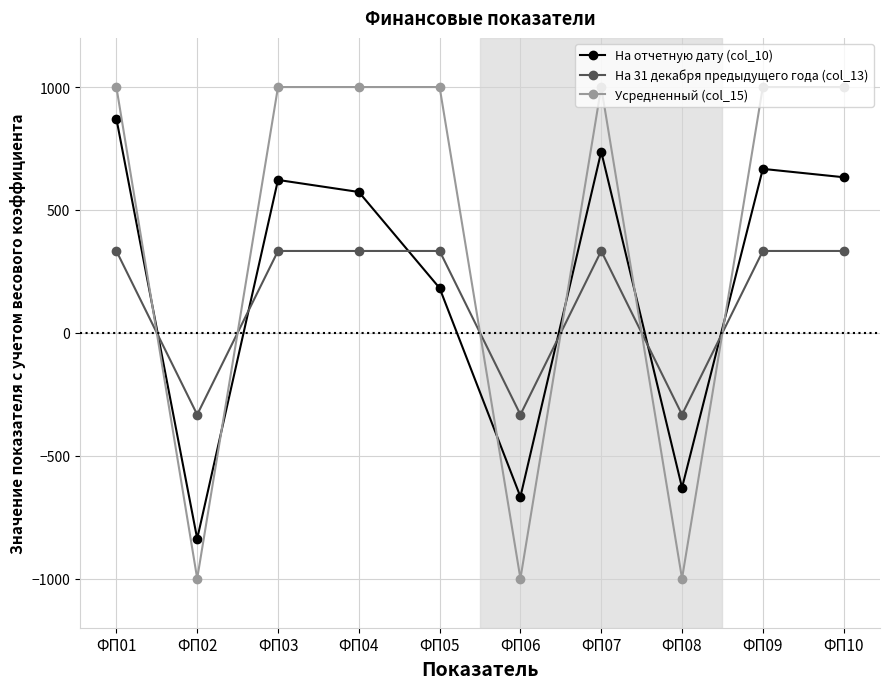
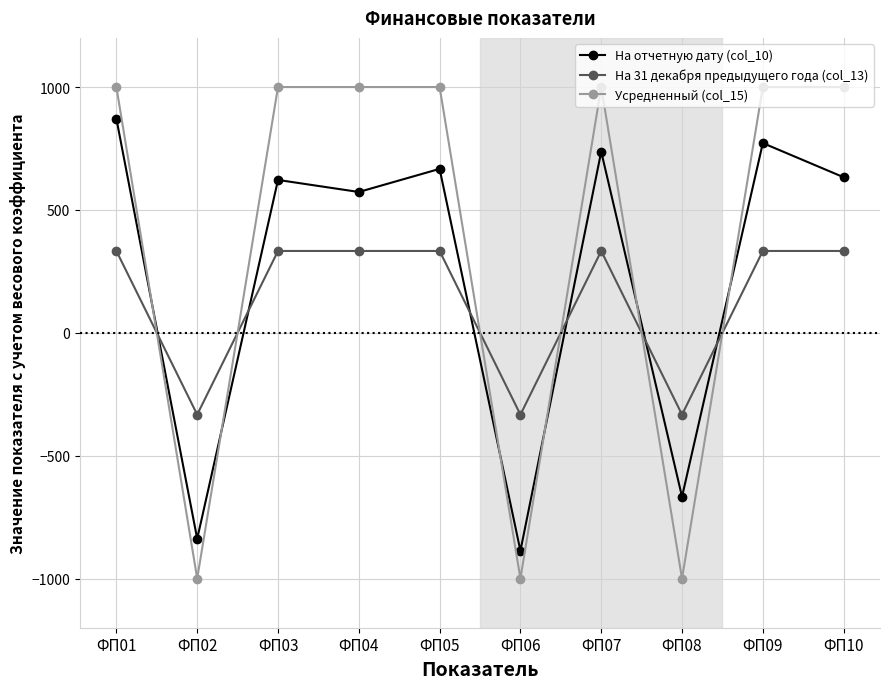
  {
    "На отчетную дату (col_10)": {
      "ФП01": 870,
      "ФП02": -840,
      "ФП03": 620,
      "ФП04": 570,
-     "ФП05": 180,
-     "ФП06": -670,
+     "ФП05": 670,
+     "ФП06": -890,
      "ФП07": 740,
-     "ФП08": -630,
-     "ФП09": 670,
+     "ФП08": -670,
+     "ФП09": 770,
      "ФП10": 630
    },
    "На 31 декабря предыдущего года (col_13)": {
      "ФП01": 330,
      "ФП02": -330,
      "ФП03": 330,
      "ФП04": 330,
      "ФП05": 330,
      "ФП06": -330,
      "ФП07": 330,
      "ФП08": -330,
      "ФП09": 330,
      "ФП10": 330
    },
    "Усредненный (col_15)": {
      "ФП01": 1000,
      "ФП02": -1000,
      "ФП03": 1000,
      "ФП04": 1000,
      "ФП05": 1000,
      "ФП06": -1000,
      "ФП08": -1000
    }
  }
